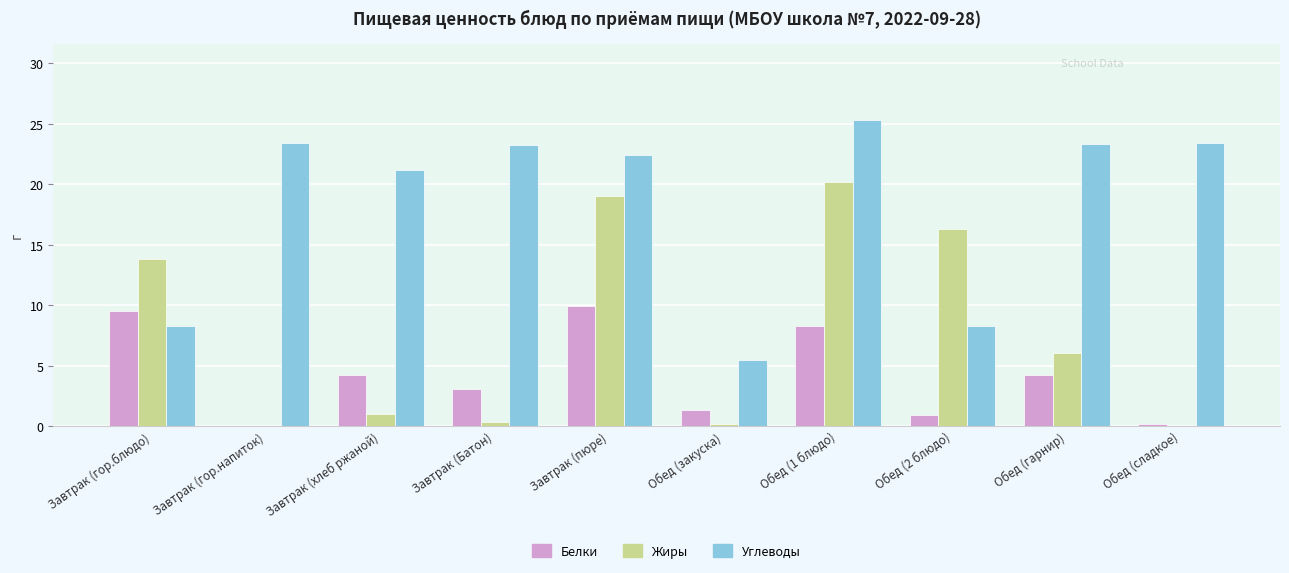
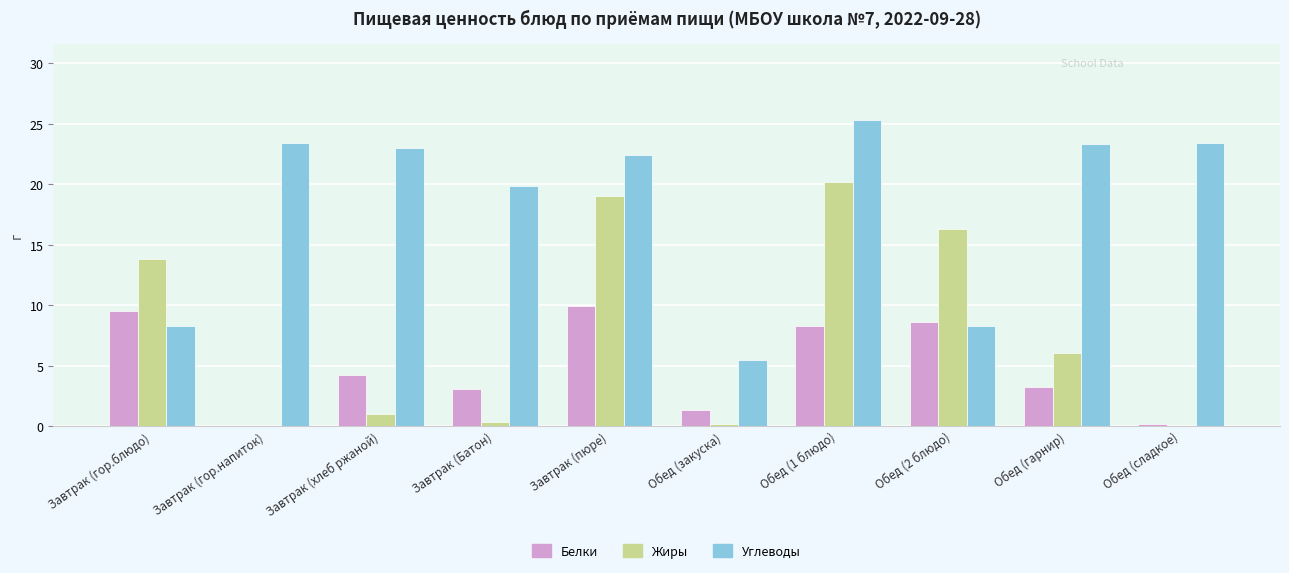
  {
    "Белки": {
      "Завтрак (гор.блюдо)": 9.5,
      "Завтрак (хлеб ржаной)": 4.2,
      "Завтрак (Батон)": 3.0,
      "Завтрак (пюре)": 9.9,
      "Обед (закуска)": 1.3,
      "Обед (1 блюдо)": 8.3,
-     "Обед (2 блюдо)": 0.9,
-     "Обед (гарнир)": 4.2
+     "Обед (2 блюдо)": 8.6,
+     "Обед (гарнир)": 3.2
    },
    "Жиры": {
      "Завтрак (гор.блюдо)": 13.8,
      "Завтрак (гор.напиток)": 0.0,
      "Завтрак (хлеб ржаной)": 1.0,
      "Завтрак (Батон)": 0.4,
      "Завтрак (пюре)": 19.1,
      "Обед (1 блюдо)": 20.2,
      "Обед (2 блюдо)": 16.3,
      "Обед (гарнир)": 6.1,
      "Обед (сладкое)": 0.0
    },
    "Углеводы": {
      "Завтрак (гор.блюдо)": 8.3,
      "Завтрак (гор.напиток)": 23.4,
-     "Завтрак (хлеб ржаной)": 21.2,
-     "Завтрак (Батон)": 23.3,
+     "Завтрак (хлеб ржаной)": 23.0,
+     "Завтрак (Батон)": 19.9,
      "Завтрак (пюре)": 22.4,
      "Обед (закуска)": 5.5,
      "Обед (1 блюдо)": 25.3,
      "Обед (2 блюдо)": 8.3,
      "Обед (гарнир)": 23.3,
      "Обед (сладкое)": 23.4
    }
  }
